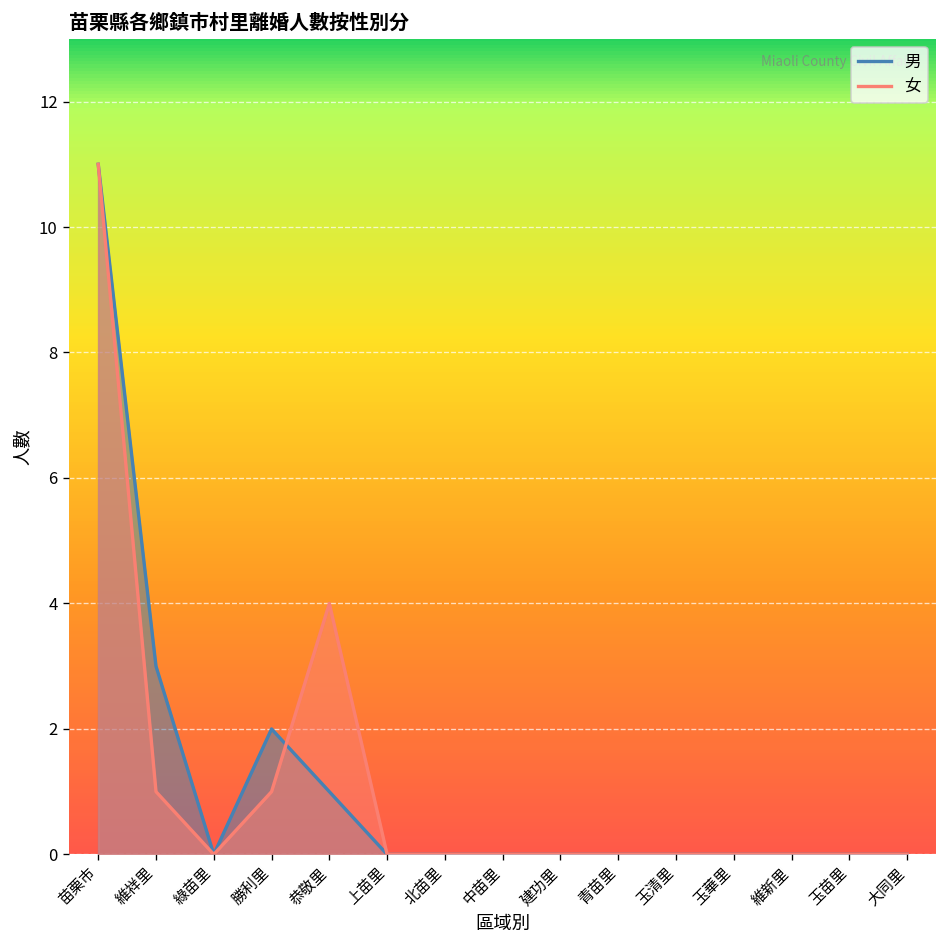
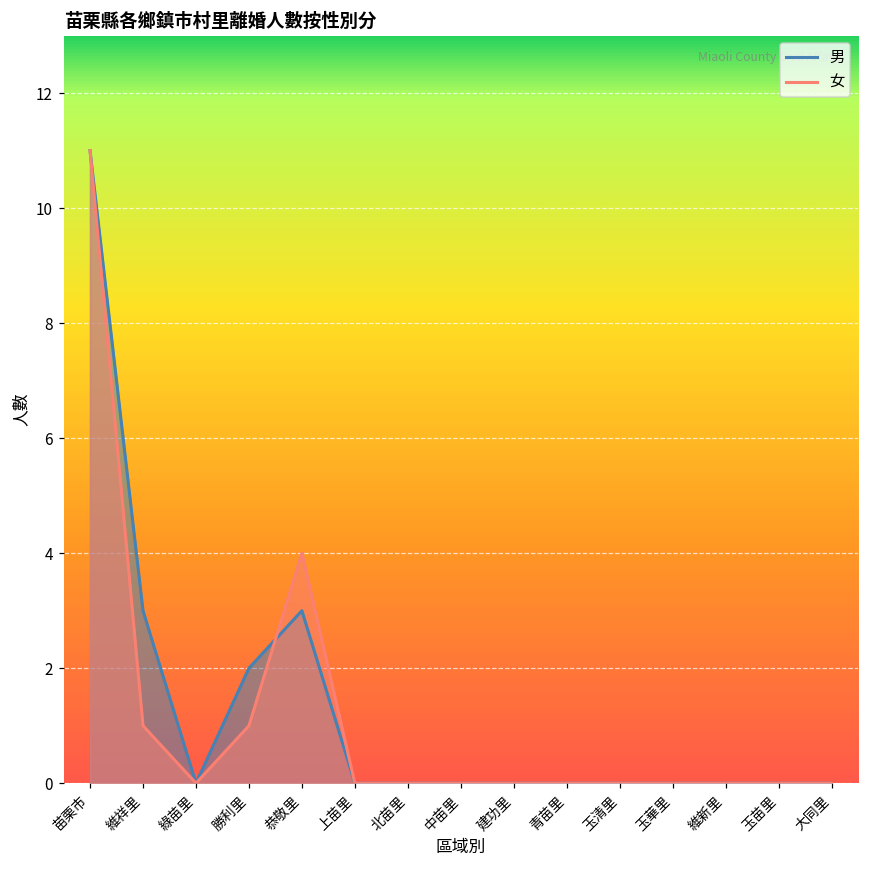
  {
    "男": {
      "維祥里": 3,
      "勝利里": 2,
-     "恭敬里": 1
+     "恭敬里": 3
    },
    "女": {
      "維祥里": 1,
      "勝利里": 1,
      "恭敬里": 4
    }
  }
